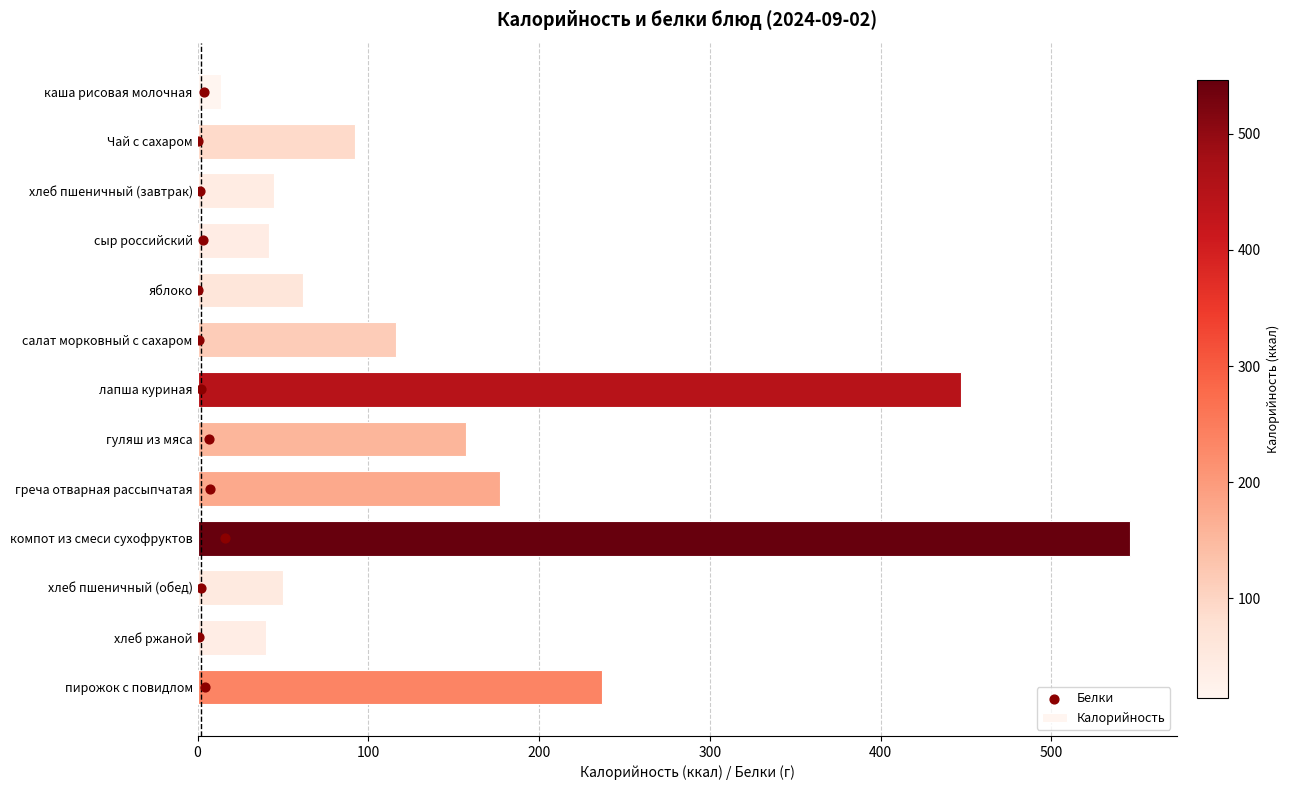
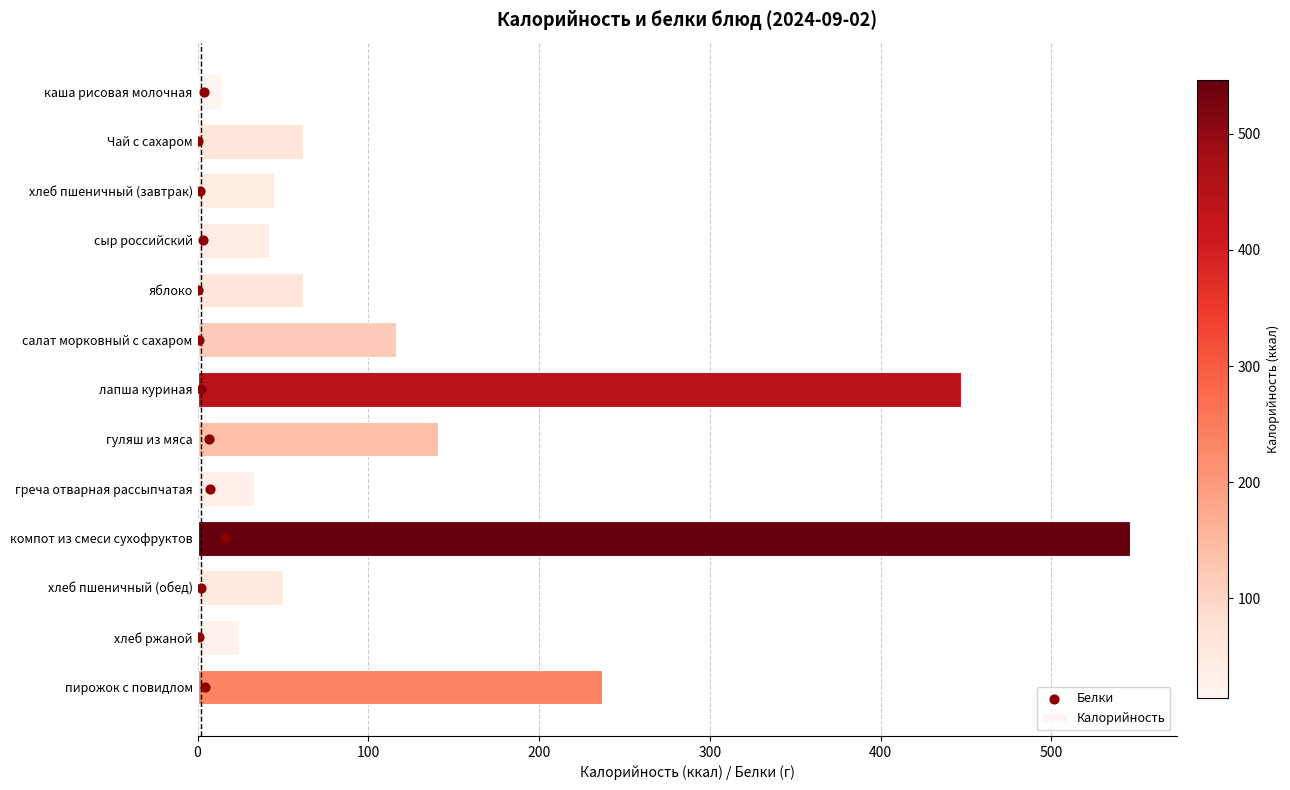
  {
    "Калорийность": {
      "каша рисовая молочная": 14,
-     "Чай с сахаром": 92,
+     "Чай с сахаром": 62,
      "хлеб пшеничный (завтрак)": 45,
      "сыр российский": 42,
      "яблоко": 62,
      "салат морковный с сахаром": 116,
      "лапша куриная": 447,
-     "гуляш из мяса": 157,
-     "греча отварная рассыпчатая": 177,
+     "гуляш из мяса": 141,
+     "греча отварная рассыпчатая": 33,
      "компот из смеси сухофруктов": 546,
      "хлеб пшеничный (обед)": 50,
-     "хлеб ржаной": 40,
+     "хлеб ржаной": 24,
      "пирожок с повидлом": 237
    }
  }
